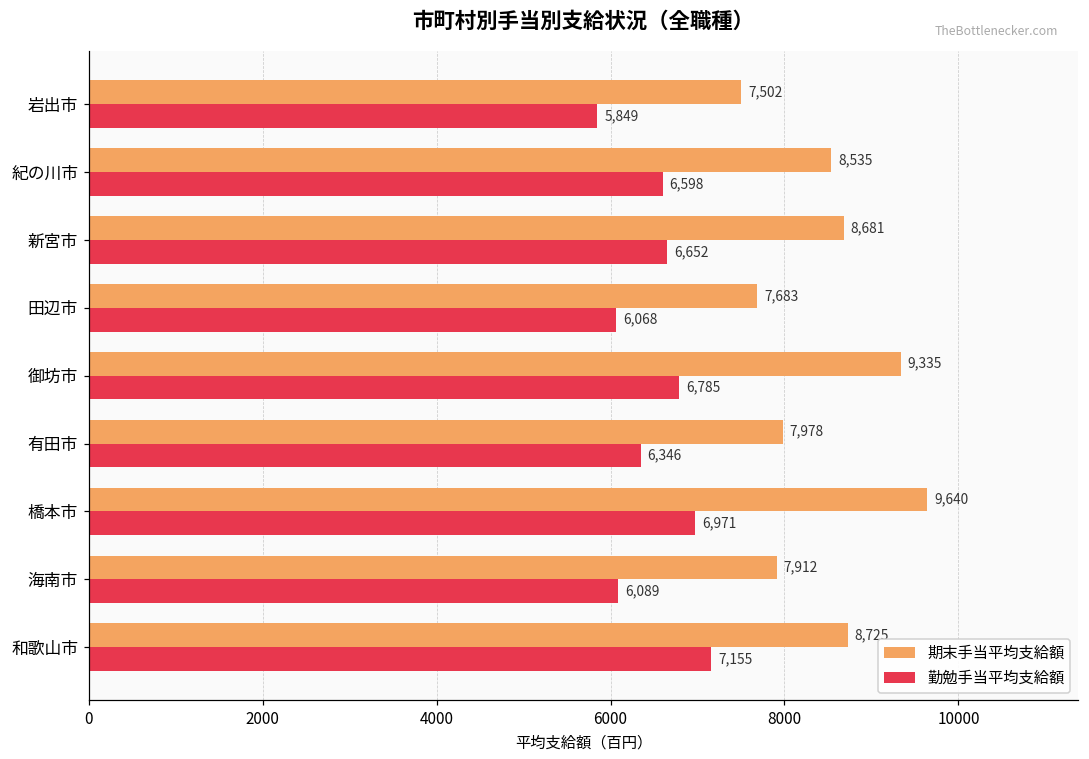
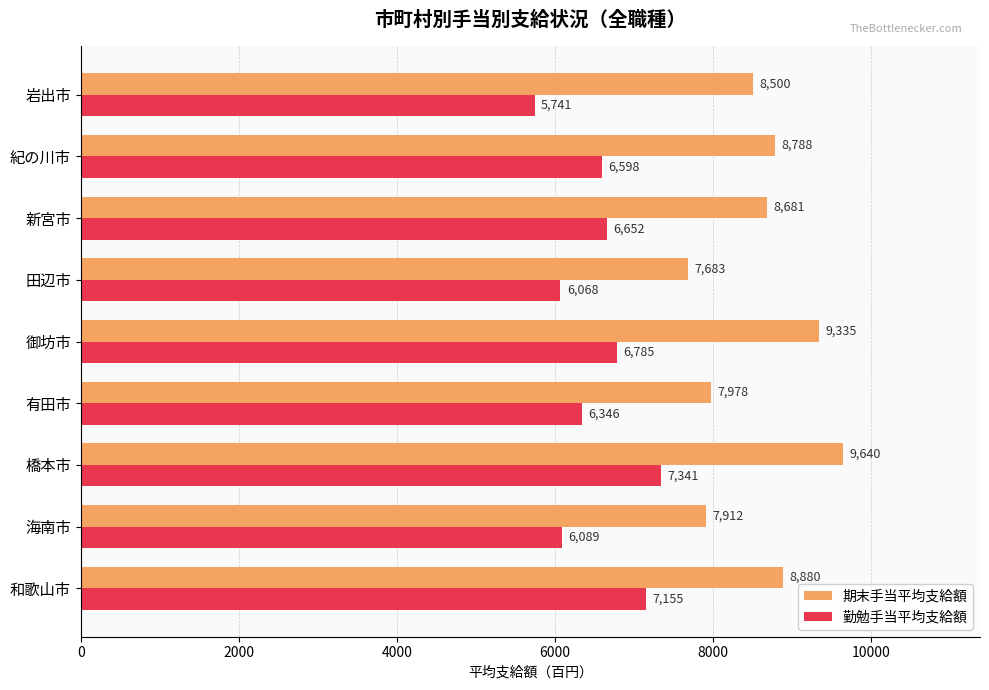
  {
    "期末手当平均支給額": {
-     "岩出市": "7,502",
-     "紀の川市": "8,535",
+     "岩出市": "8,500",
+     "紀の川市": "8,788",
      "新宮市": "8,681",
      "田辺市": "7,683",
      "御坊市": "9,335",
      "有田市": "7,978",
      "橋本市": "9,640",
      "海南市": "7,912",
-     "和歌山市": "8,725"
+     "和歌山市": "8,880"
    },
    "勤勉手当平均支給額": {
-     "岩出市": "5,849",
+     "岩出市": "5,741",
      "紀の川市": "6,598",
      "新宮市": "6,652",
      "田辺市": "6,068",
      "御坊市": "6,785",
      "有田市": "6,346",
-     "橋本市": "6,971",
+     "橋本市": "7,341",
      "海南市": "6,089",
      "和歌山市": "7,155"
    }
  }
